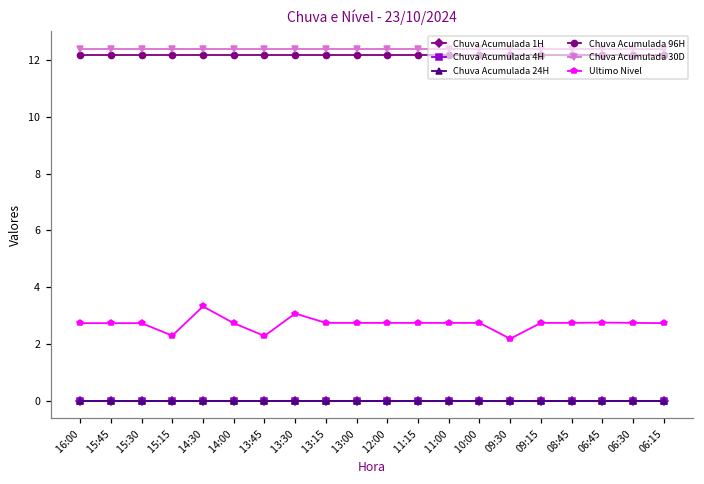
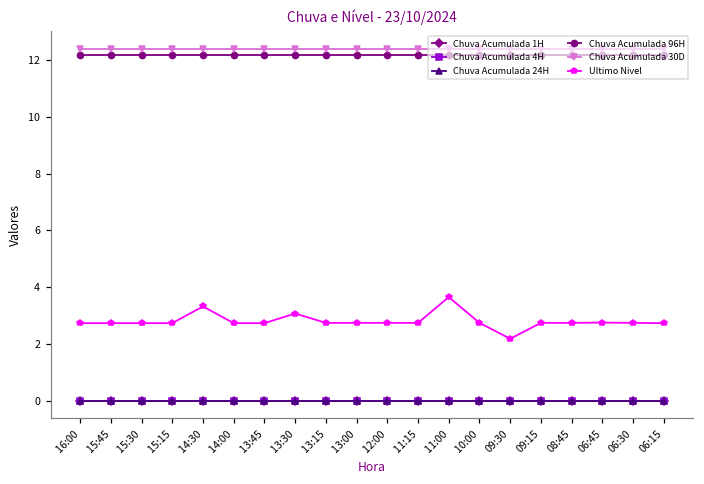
  {
    "Chuva Acumulada 30D": {
      "16:00": 12.4,
      "15:45": 12.4,
      "15:30": 12.4,
      "15:15": 12.4,
      "14:30": 12.4,
      "14:00": 12.4,
      "13:45": 12.4,
      "13:30": 12.4,
      "13:15": 12.4,
      "13:00": 12.4,
      "12:00": 12.4,
      "11:15": 12.4
    },
    "Ultimo Nivel": {
      "16:00": 2.7,
      "15:45": 2.7,
      "15:30": 2.7,
-     "15:15": 2.3,
+     "15:15": 2.7,
      "14:30": 3.3,
      "14:00": 2.7,
-     "13:45": 2.3,
+     "13:45": 2.7,
      "13:30": 3.1,
      "13:15": 2.7,
      "13:00": 2.7,
      "12:00": 2.7,
      "11:15": 2.7,
-     "11:00": 2.7,
+     "11:00": 3.7,
      "10:00": 2.7,
      "09:30": 2.2,
      "09:15": 2.7,
      "08:45": 2.7,
      "06:45": 2.8,
      "06:30": 2.7,
      "06:15": 2.7
    }
  }
